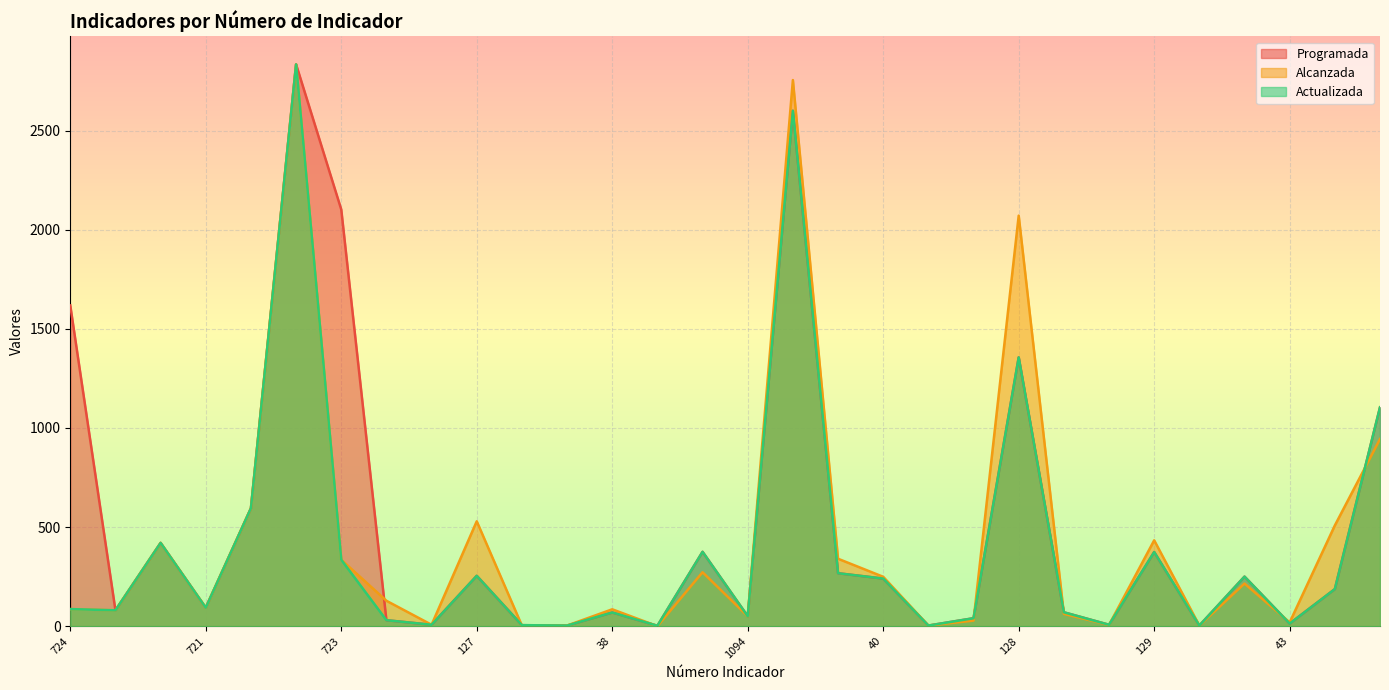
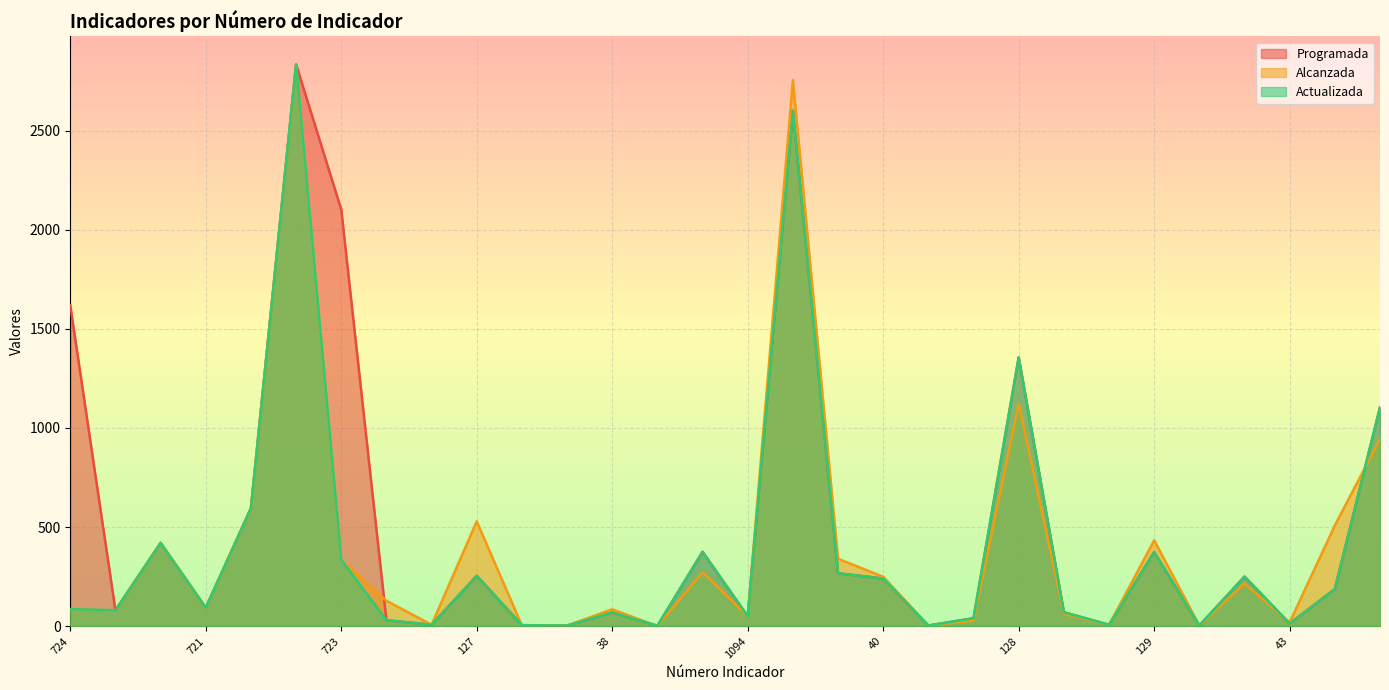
  {
    "Programada": {
      "724": 1620,
      "723": 2100
    },
    "Alcanzada": {
      "127": 530,
      "38": 90,
-     "128": 2070,
+     "128": 1120,
      "129": 430
    }
  }
